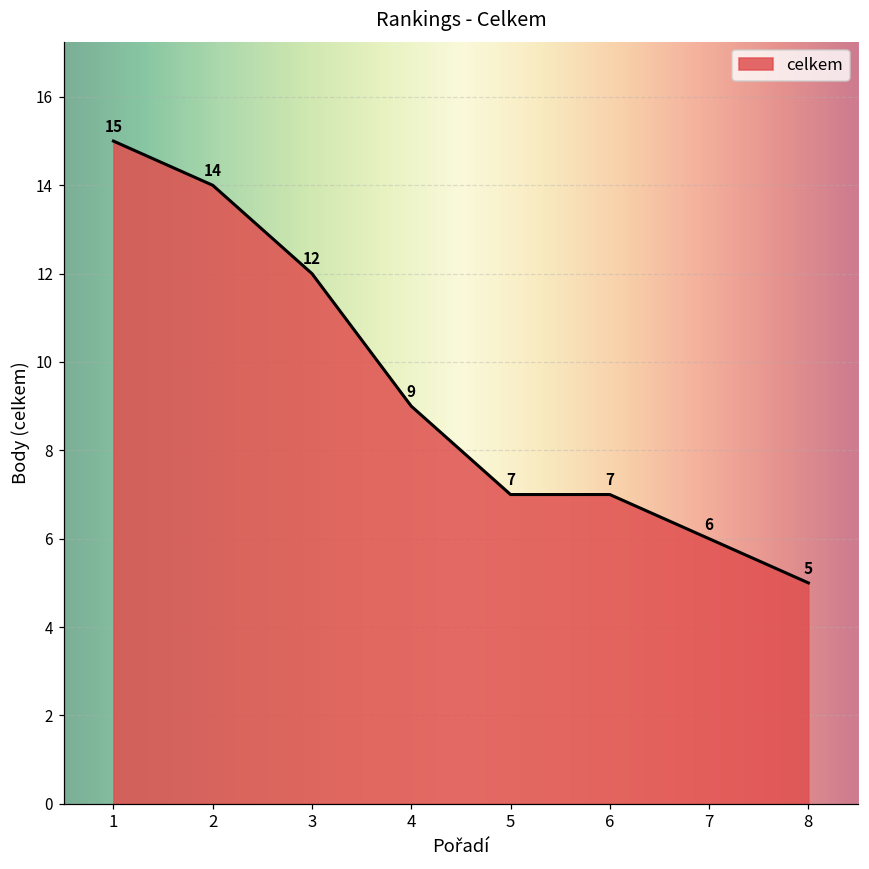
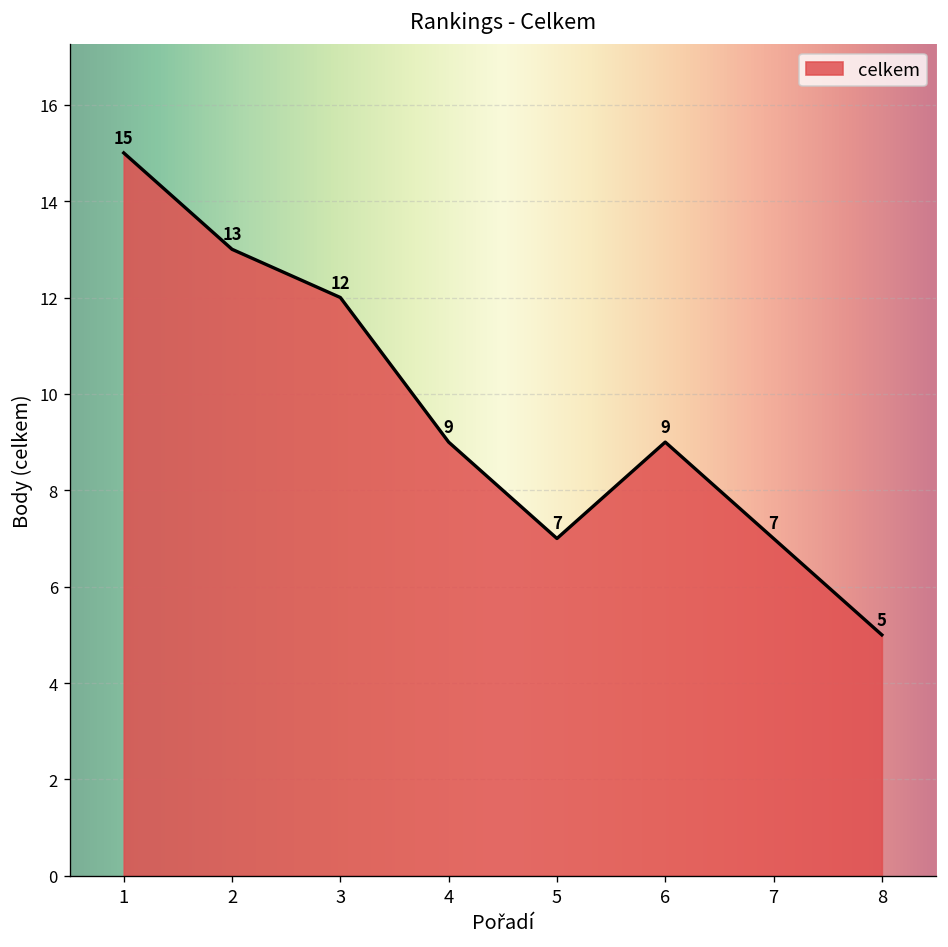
  {
    "1": 15,
-   "2": 14,
+   "2": 13,
    "3": 12,
    "4": 9,
    "5": 7,
-   "6": 7,
-   "7": 6,
+   "6": 9,
+   "7": 7,
    "8": 5
  }
